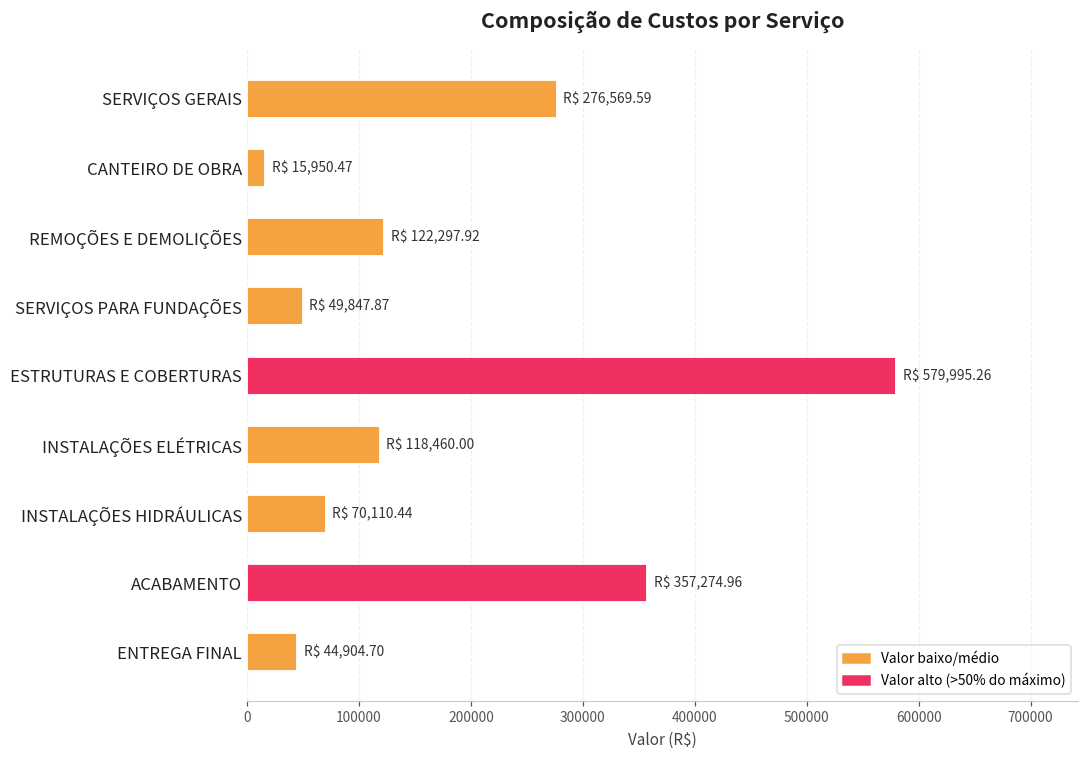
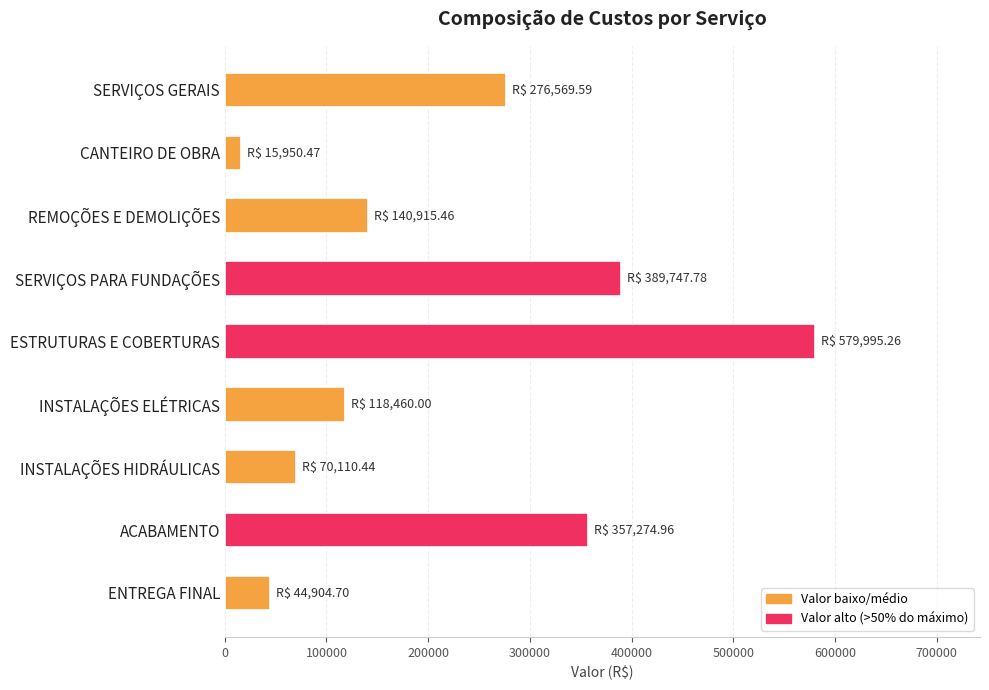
  {
    "SERVIÇOS GERAIS": "276,569.59",
    "CANTEIRO DE OBRA": "15,950.47",
-   "REMOÇÕES E DEMOLIÇÕES": "122,297.92",
-   "SERVIÇOS PARA FUNDAÇÕES": "49,847.87",
+   "REMOÇÕES E DEMOLIÇÕES": "140,915.46",
+   "SERVIÇOS PARA FUNDAÇÕES": "389,747.78",
    "ESTRUTURAS E COBERTURAS": "579,995.26",
    "INSTALAÇÕES ELÉTRICAS": "118,460.00",
    "INSTALAÇÕES HIDRÁULICAS": "70,110.44",
    "ACABAMENTO": "357,274.96",
    "ENTREGA FINAL": "44,904.70"
  }
